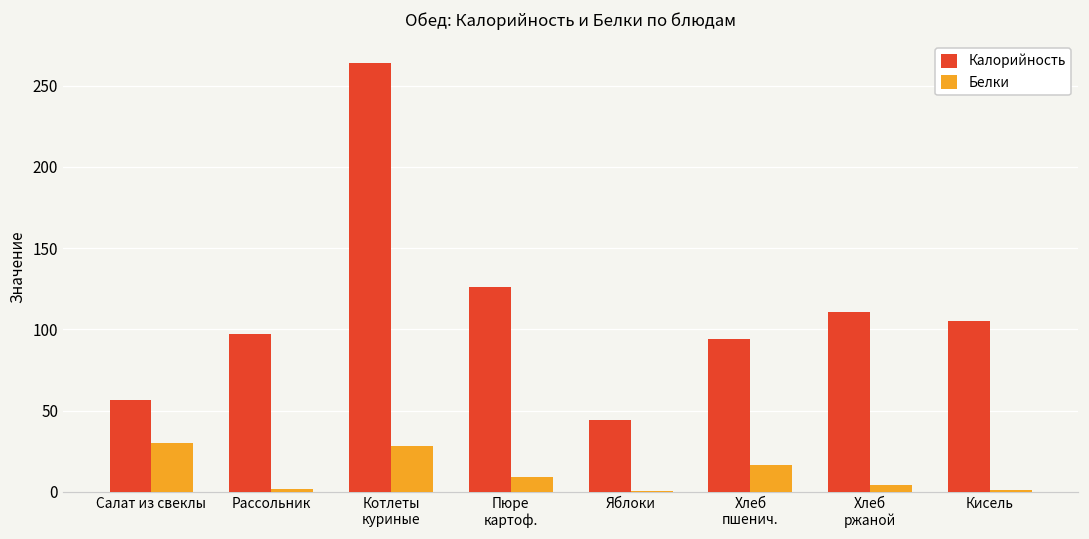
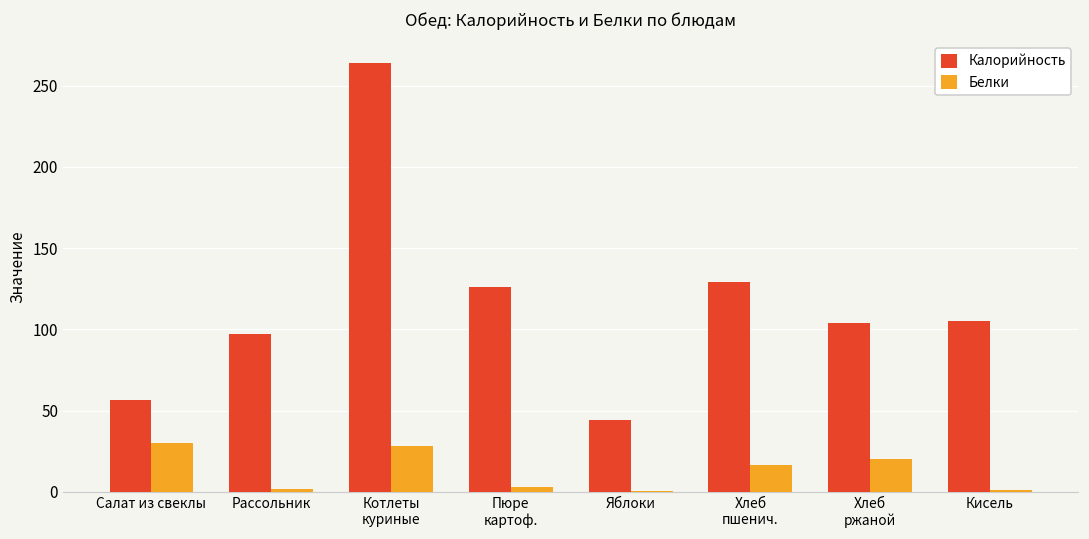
  {
    "Калорийность": {
      "Салат из свеклы": 56,
      "Рассольник": 97,
      "Котлеты куриные": 264,
      "Пюре картоф.": 126,
      "Яблоки": 44,
-     "Хлеб пшенич.": 94,
-     "Хлеб ржаной": 111,
+     "Хлеб пшенич.": 129,
+     "Хлеб ржаной": 104,
      "Кисель": 105
    },
    "Белки": {
      "Салат из свеклы": 30,
      "Котлеты куриные": 28,
-     "Пюре картоф.": 9,
+     "Пюре картоф.": 3,
      "Хлеб пшенич.": 16,
-     "Хлеб ржаной": 4
+     "Хлеб ржаной": 20
    }
  }
